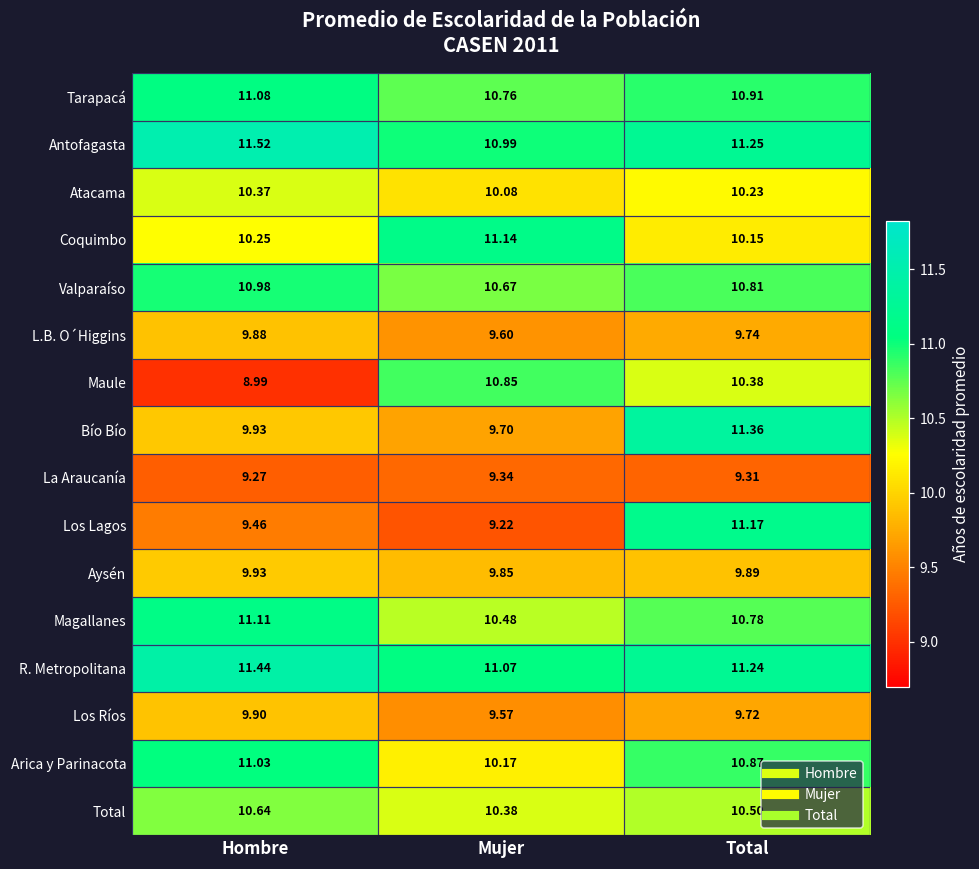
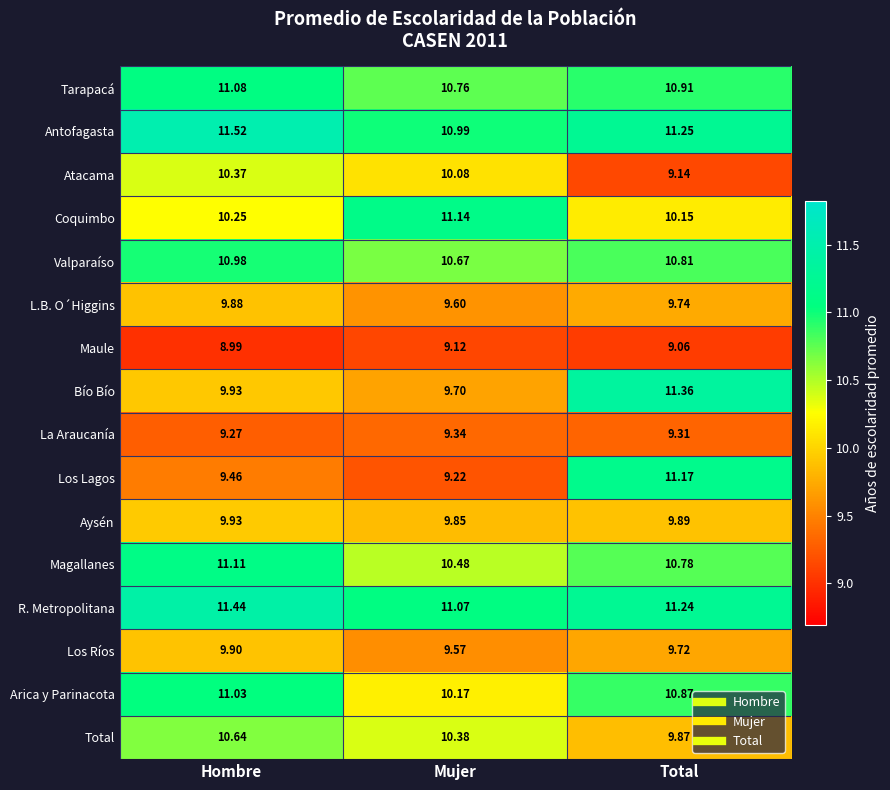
  {
    "Tarapacá": {
      "Hombre": 11.08,
      "Mujer": 10.76,
      "Total": 10.91
    },
    "Antofagasta": {
      "Hombre": 11.52,
      "Mujer": 10.99,
      "Total": 11.25
    },
    "Atacama": {
      "Hombre": 10.37,
      "Mujer": 10.08,
-     "Total": 10.23
+     "Total": 9.14
    },
    "Coquimbo": {
      "Hombre": 10.25,
      "Mujer": 11.14,
      "Total": 10.15
    },
    "Valparaíso": {
      "Hombre": 10.98,
      "Mujer": 10.67,
      "Total": 10.81
    },
    "L.B. O´Higgins": {
      "Hombre": 9.88,
      "Mujer": 9.60,
      "Total": 9.74
    },
    "Maule": {
      "Hombre": 8.99,
-     "Mujer": 10.85,
-     "Total": 10.38
+     "Mujer": 9.12,
+     "Total": 9.06
    },
    "Bío Bío": {
      "Hombre": 9.93,
      "Mujer": 9.70,
      "Total": 11.36
    },
    "La Araucanía": {
      "Hombre": 9.27,
      "Mujer": 9.34,
      "Total": 9.31
    },
    "Los Lagos": {
      "Hombre": 9.46,
      "Mujer": 9.22,
      "Total": 11.17
    },
    "Aysén": {
      "Hombre": 9.93,
      "Mujer": 9.85,
      "Total": 9.89
    },
    "Magallanes": {
      "Hombre": 11.11,
      "Mujer": 10.48,
      "Total": 10.78
    },
    "R. Metropolitana": {
      "Hombre": 11.44,
      "Mujer": 11.07,
      "Total": 11.24
    },
    "Los Ríos": {
      "Hombre": 9.90,
      "Mujer": 9.57,
      "Total": 9.72
    },
    "Arica y Parinacota": {
      "Hombre": 11.03,
      "Mujer": 10.17
    },
    "Total": {
      "Hombre": 10.64,
      "Mujer": 10.38,
-     "Total": 10.50
+     "Total": 9.87
    }
  }
